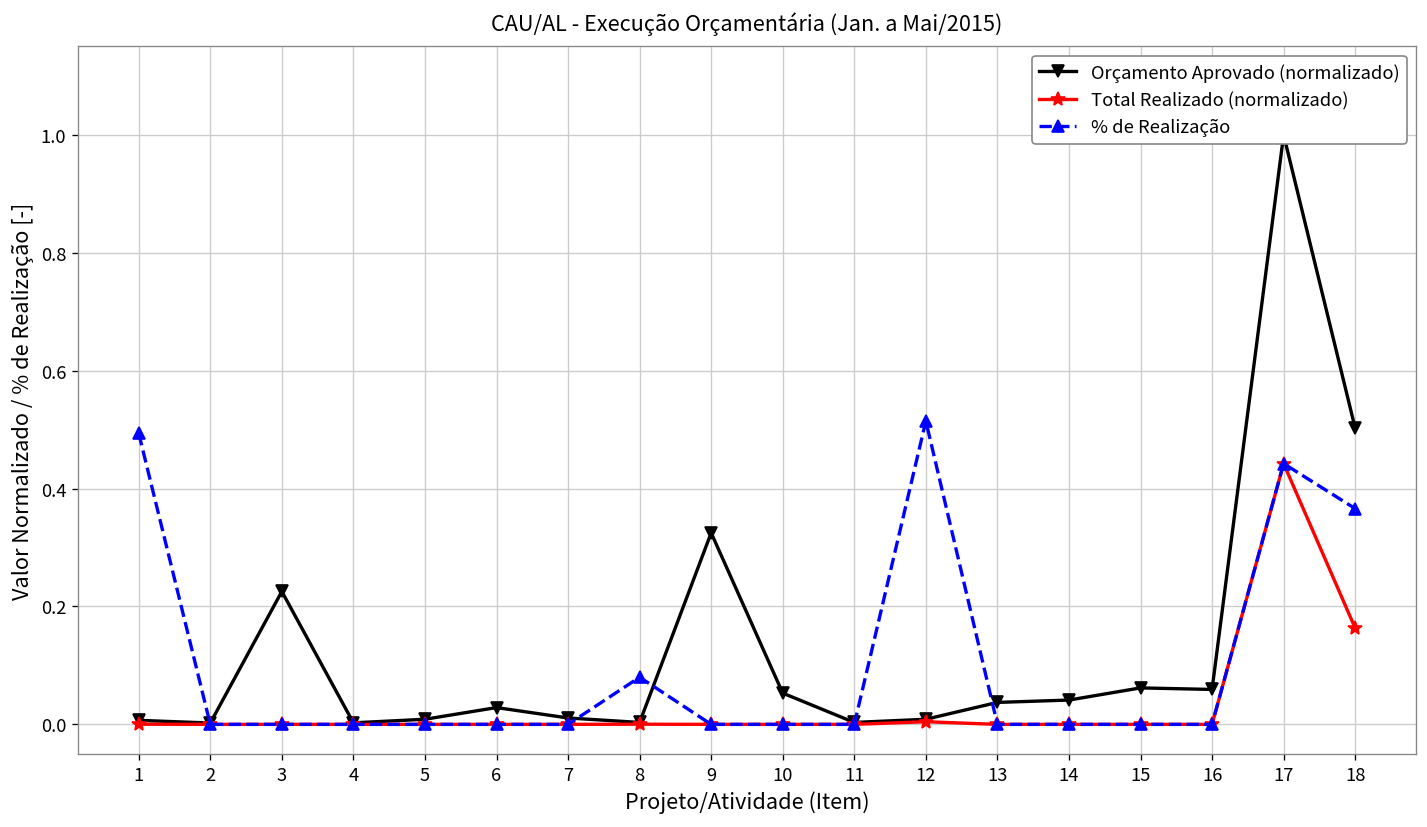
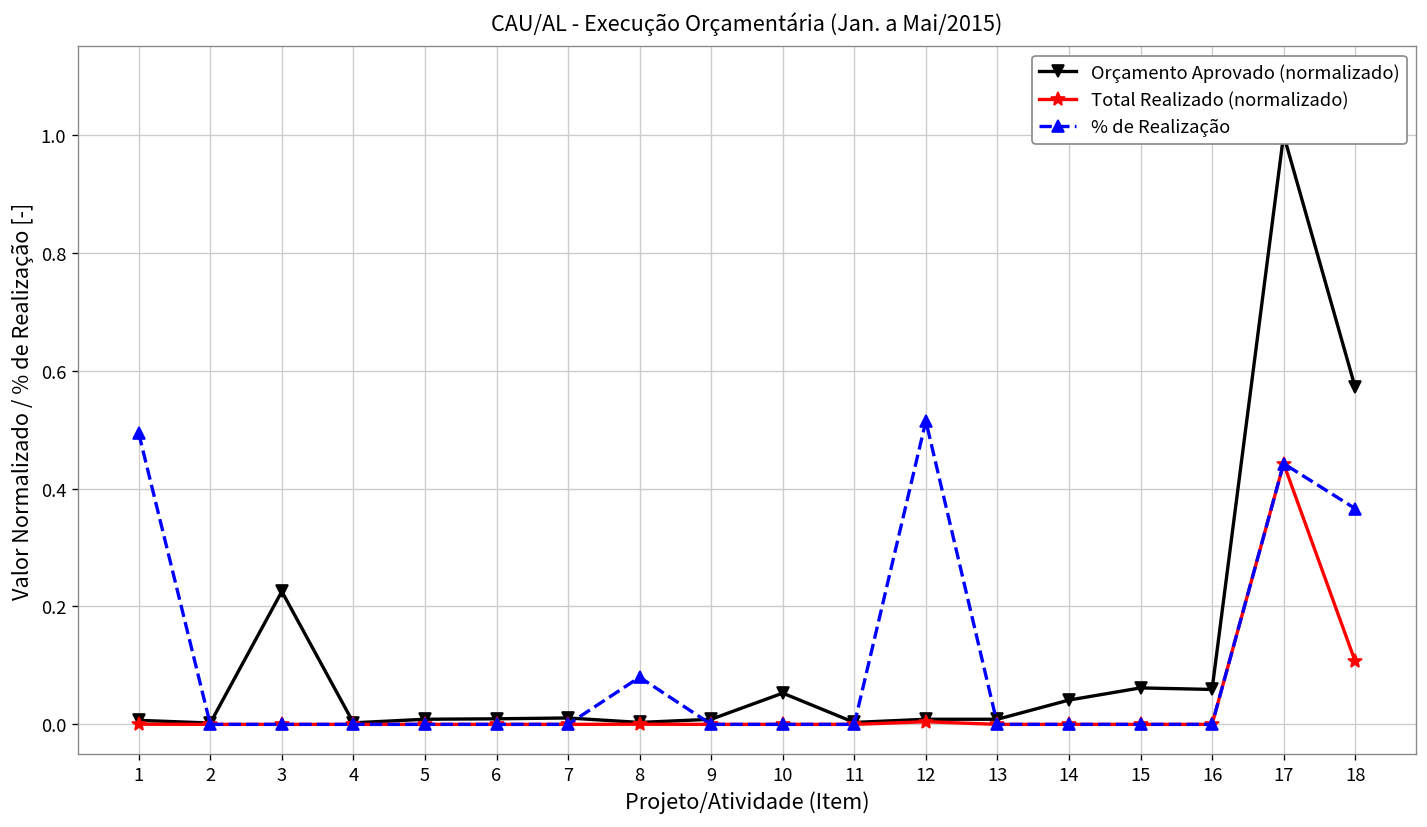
  {
    "Orçamento Aprovado (normalizado)": {
      "1": 0.01,
      "3": 0.23,
      "5": 0.01,
-     "6": 0.03,
+     "6": 0.01,
      "7": 0.01,
-     "9": 0.32,
+     "9": 0.01,
      "10": 0.05,
-     "13": 0.04,
+     "13": 0.01,
      "14": 0.04,
      "15": 0.06,
      "16": 0.06,
-     "18": 0.50
+     "18": 0.57
    },
    "Total Realizado (normalizado)": {
      "1": 0.00,
-     "18": 0.16
+     "18": 0.11
    },
    "% de Realização": {
      "1": 0.49,
      "8": 0.08,
      "12": 0.51,
      "18": 0.37
    }
  }
